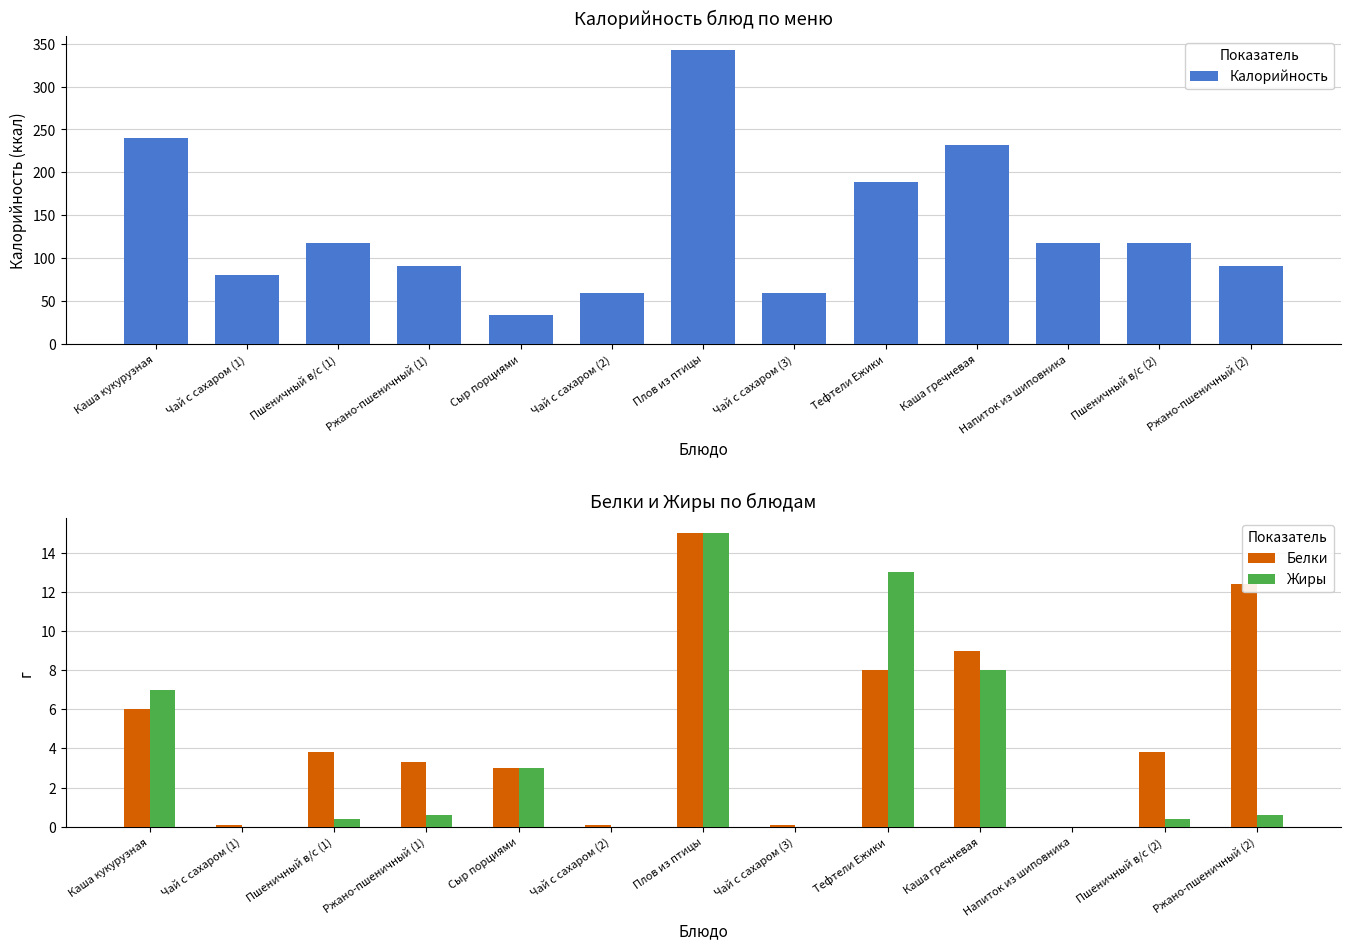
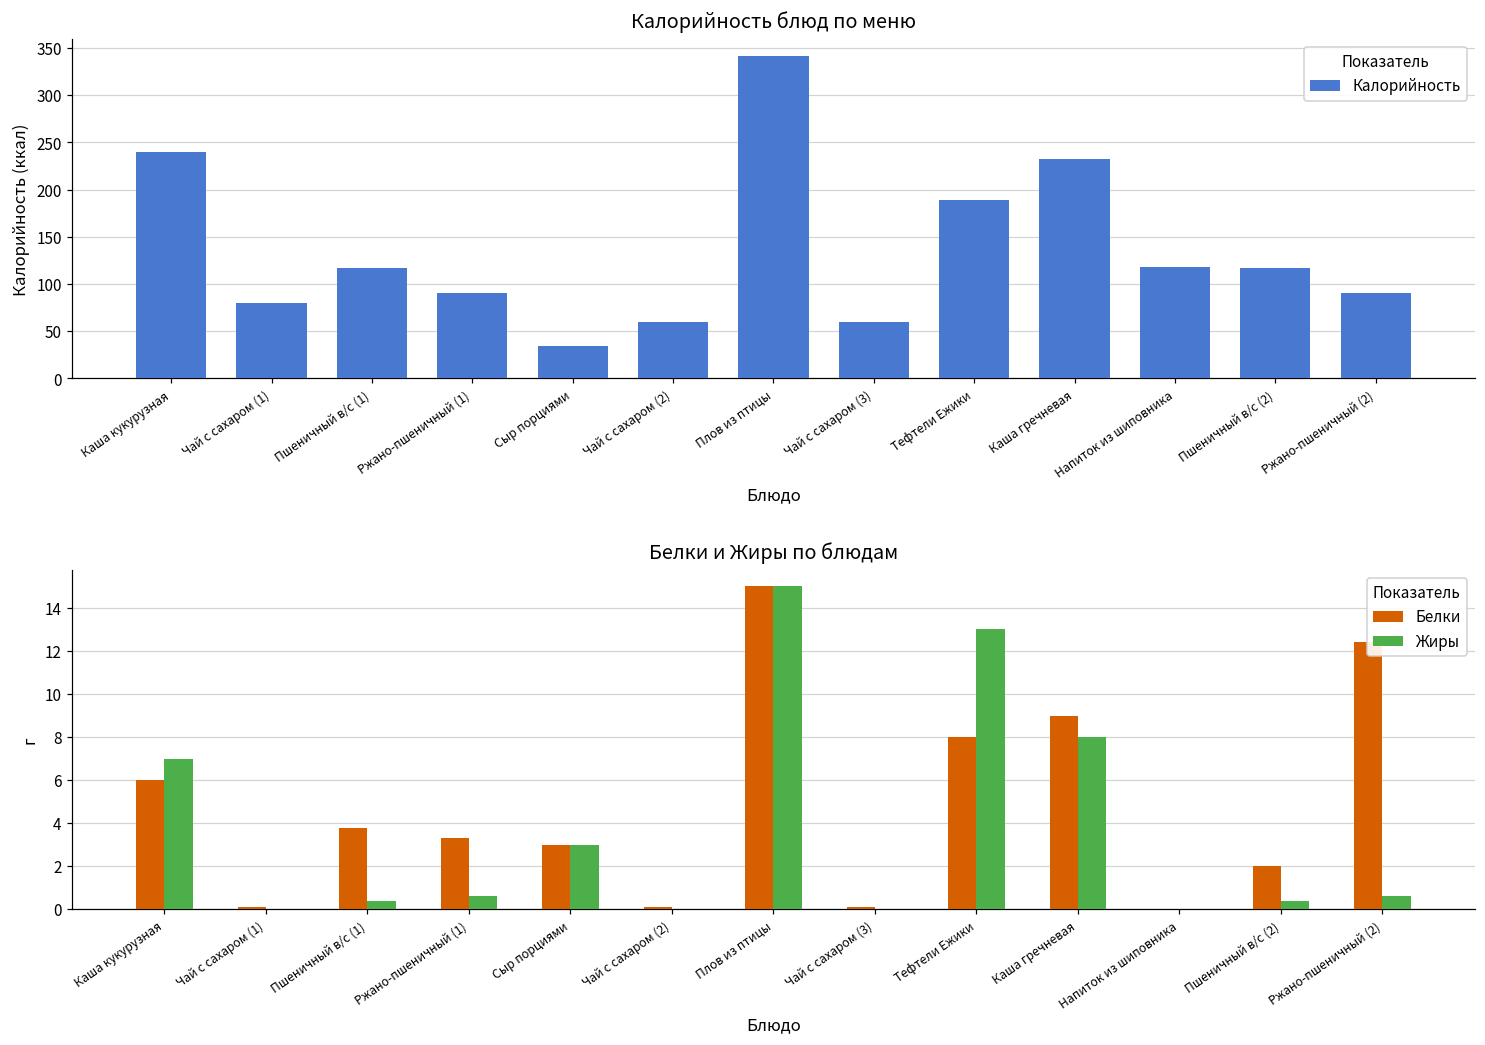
  {
    "Калорийность блюд по меню": {
      "Каша кукурузная": 240,
      "Чай с сахаром (1)": 80,
      "Пшеничный в/с (1)": 120,
      "Ржано-пшеничный (1)": 90,
      "Сыр порциями": 30,
      "Чай с сахаром (2)": 60,
      "Плов из птицы": 340,
      "Чай с сахаром (3)": 60,
      "Тефтели Ежики": 190,
      "Каша гречневая": 230,
      "Напиток из шиповника": 120,
      "Пшеничный в/с (2)": 120,
      "Ржано-пшеничный (2)": 90
    },
    "Белки и Жиры по блюдам": {
      "Белки": {
        "Каша кукурузная": 6.0,
        "Пшеничный в/с (1)": 3.8,
        "Ржано-пшеничный (1)": 3.3,
        "Сыр порциями": 3.0,
        "Плов из птицы": 15.0,
        "Тефтели Ежики": 8.0,
        "Каша гречневая": 9.0,
        "Напиток из шиповника": 0.0,
-       "Пшеничный в/с (2)": 3.8
+       "Пшеничный в/с (2)": 2.0
      },
      "Жиры": {
        "Каша кукурузная": 7.0,
        "Чай с сахаром (1)": 0.0,
        "Пшеничный в/с (1)": 0.4,
        "Ржано-пшеничный (1)": 0.6,
        "Сыр порциями": 3.0,
        "Чай с сахаром (2)": 0.0,
        "Плов из птицы": 15.0,
        "Чай с сахаром (3)": 0.0,
        "Тефтели Ежики": 13.0,
        "Каша гречневая": 8.0,
        "Напиток из шиповника": 0.0,
        "Пшеничный в/с (2)": 0.4,
        "Ржано-пшеничный (2)": 0.6
      }
    }
  }
